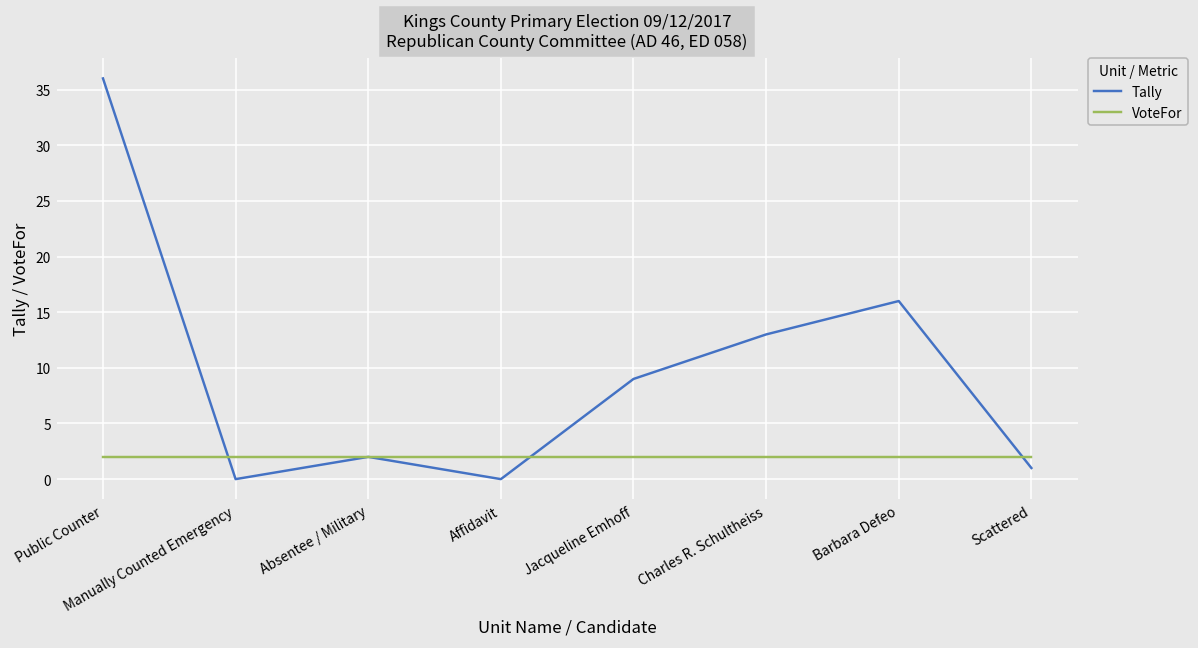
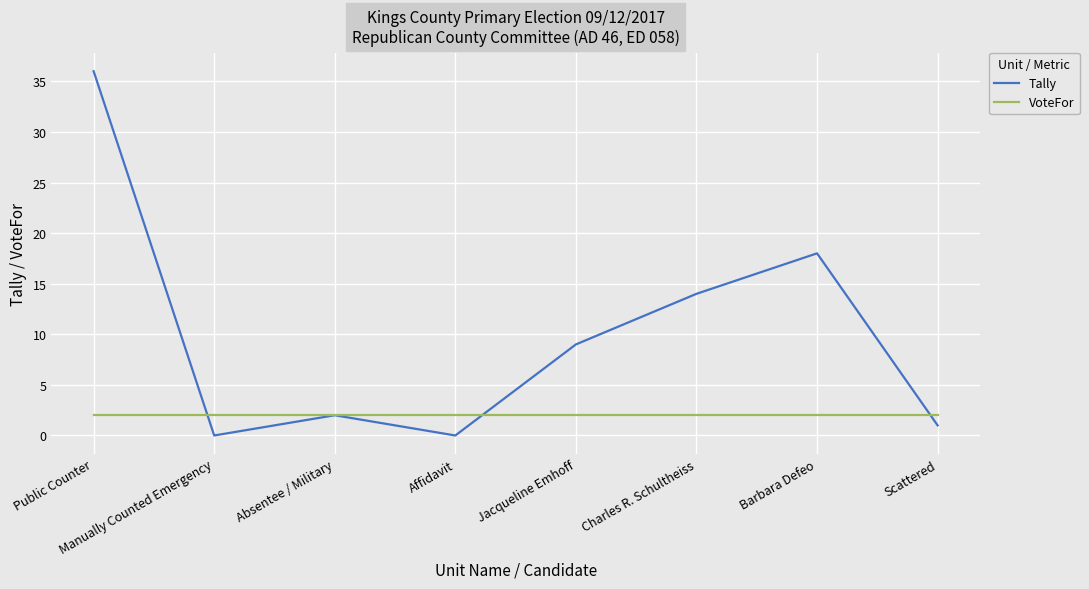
  {
    "Tally": {
      "Public Counter": 36,
      "Manually Counted Emergency": 0,
      "Affidavit": 0,
      "Jacqueline Emhoff": 9,
-     "Charles R. Schultheiss": 13,
-     "Barbara Defeo": 16,
+     "Charles R. Schultheiss": 14,
+     "Barbara Defeo": 18,
      "Scattered": 1
    },
    "VoteFor": {
      "Public Counter": 2,
      "Manually Counted Emergency": 2,
      "Affidavit": 2,
      "Jacqueline Emhoff": 2,
      "Charles R. Schultheiss": 2,
      "Barbara Defeo": 2,
      "Scattered": 2
    }
  }
